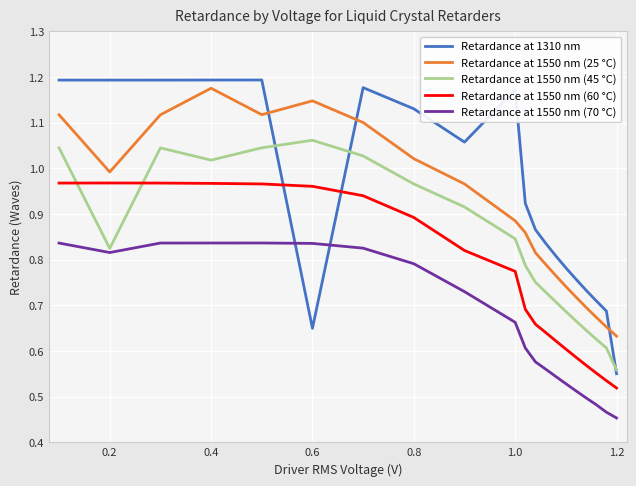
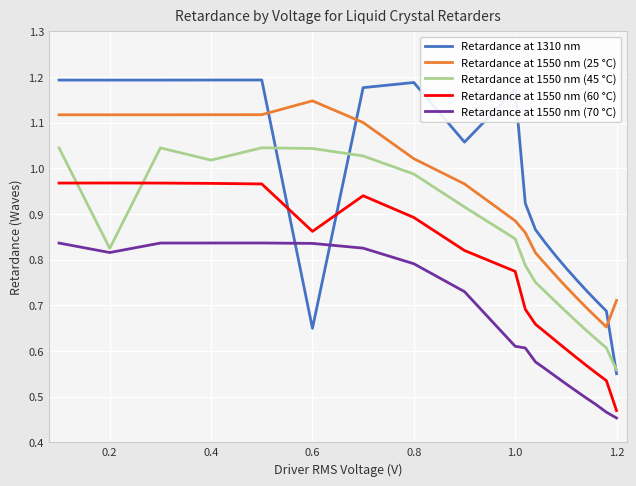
  {
    "Retardance at 1310 nm": {
      "0.2": 1.19,
      "0.4": 1.19,
      "0.6": 0.65,
-     "0.8": 1.13,
+     "0.8": 1.19,
      "1.2": 0.55
    },
    "Retardance at 1550 nm (25 °C)": {
-     "0.2": 0.99,
-     "0.4": 1.18,
+     "0.2": 1.12,
+     "0.4": 1.12,
      "0.6": 1.15,
      "0.8": 1.02,
      "1.0": 0.89,
-     "1.2": 0.63
+     "1.2": 0.71
    },
    "Retardance at 1550 nm (45 °C)": {
      "0.2": 0.82,
      "0.4": 1.02,
-     "0.6": 1.06,
-     "0.8": 0.97,
+     "0.6": 1.04,
+     "0.8": 0.99,
      "1.0": 0.85,
      "1.2": 0.56
    },
    "Retardance at 1550 nm (60 °C)": {
      "0.2": 0.97,
      "0.4": 0.97,
-     "0.6": 0.96,
+     "0.6": 0.86,
      "0.8": 0.89,
      "1.0": 0.77,
-     "1.2": 0.52
+     "1.2": 0.47
    },
    "Retardance at 1550 nm (70 °C)": {
      "0.2": 0.82,
      "0.4": 0.84,
      "0.6": 0.84,
      "0.8": 0.79,
-     "1.0": 0.66,
+     "1.0": 0.61,
      "1.2": 0.45
    }
  }
